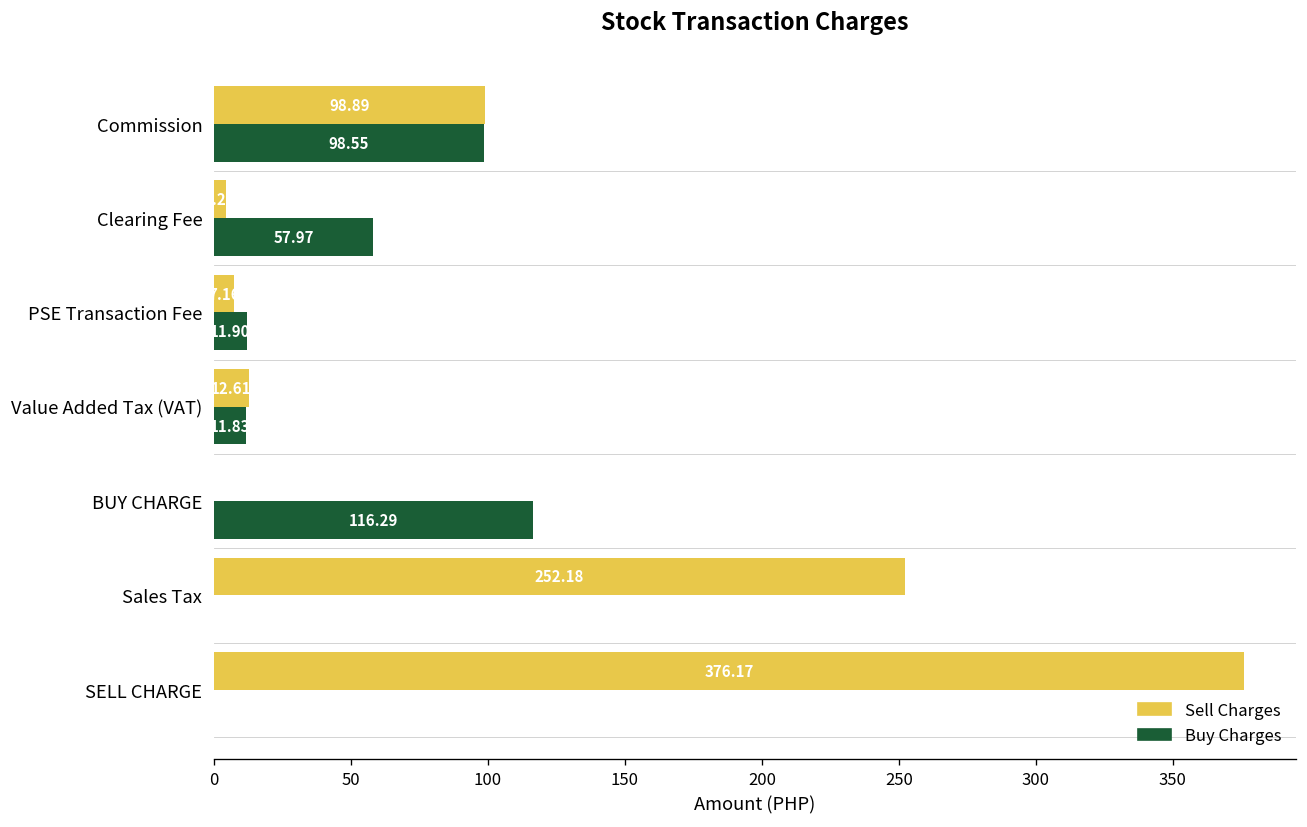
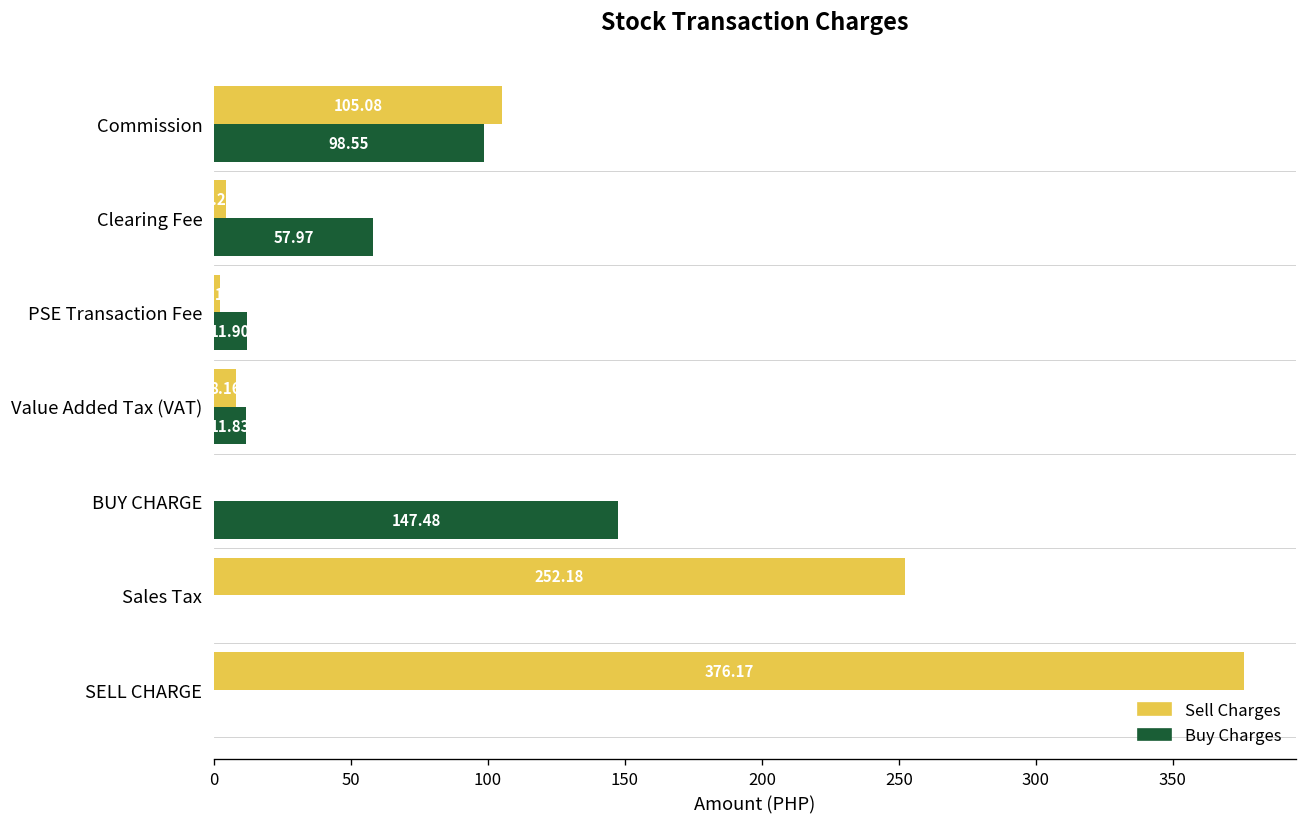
  {
    "Buy Charges": {
      "Commission": 98.55,
      "Clearing Fee": 57.97,
      "PSE Transaction Fee": 11.90,
      "Value Added Tax (VAT)": 11.83,
-     "BUY CHARGE": 116.29
+     "BUY CHARGE": 147.48
    },
    "Sell Charges": {
-     "Commission": 98.89,
-     "PSE Transaction Fee": 7,
-     "Value Added Tax (VAT)": 12.61,
+     "Commission": 105.08,
+     "PSE Transaction Fee": 2,
+     "Value Added Tax (VAT)": 8.16,
      "Sales Tax": 252.18,
      "SELL CHARGE": 376.17
    }
  }
